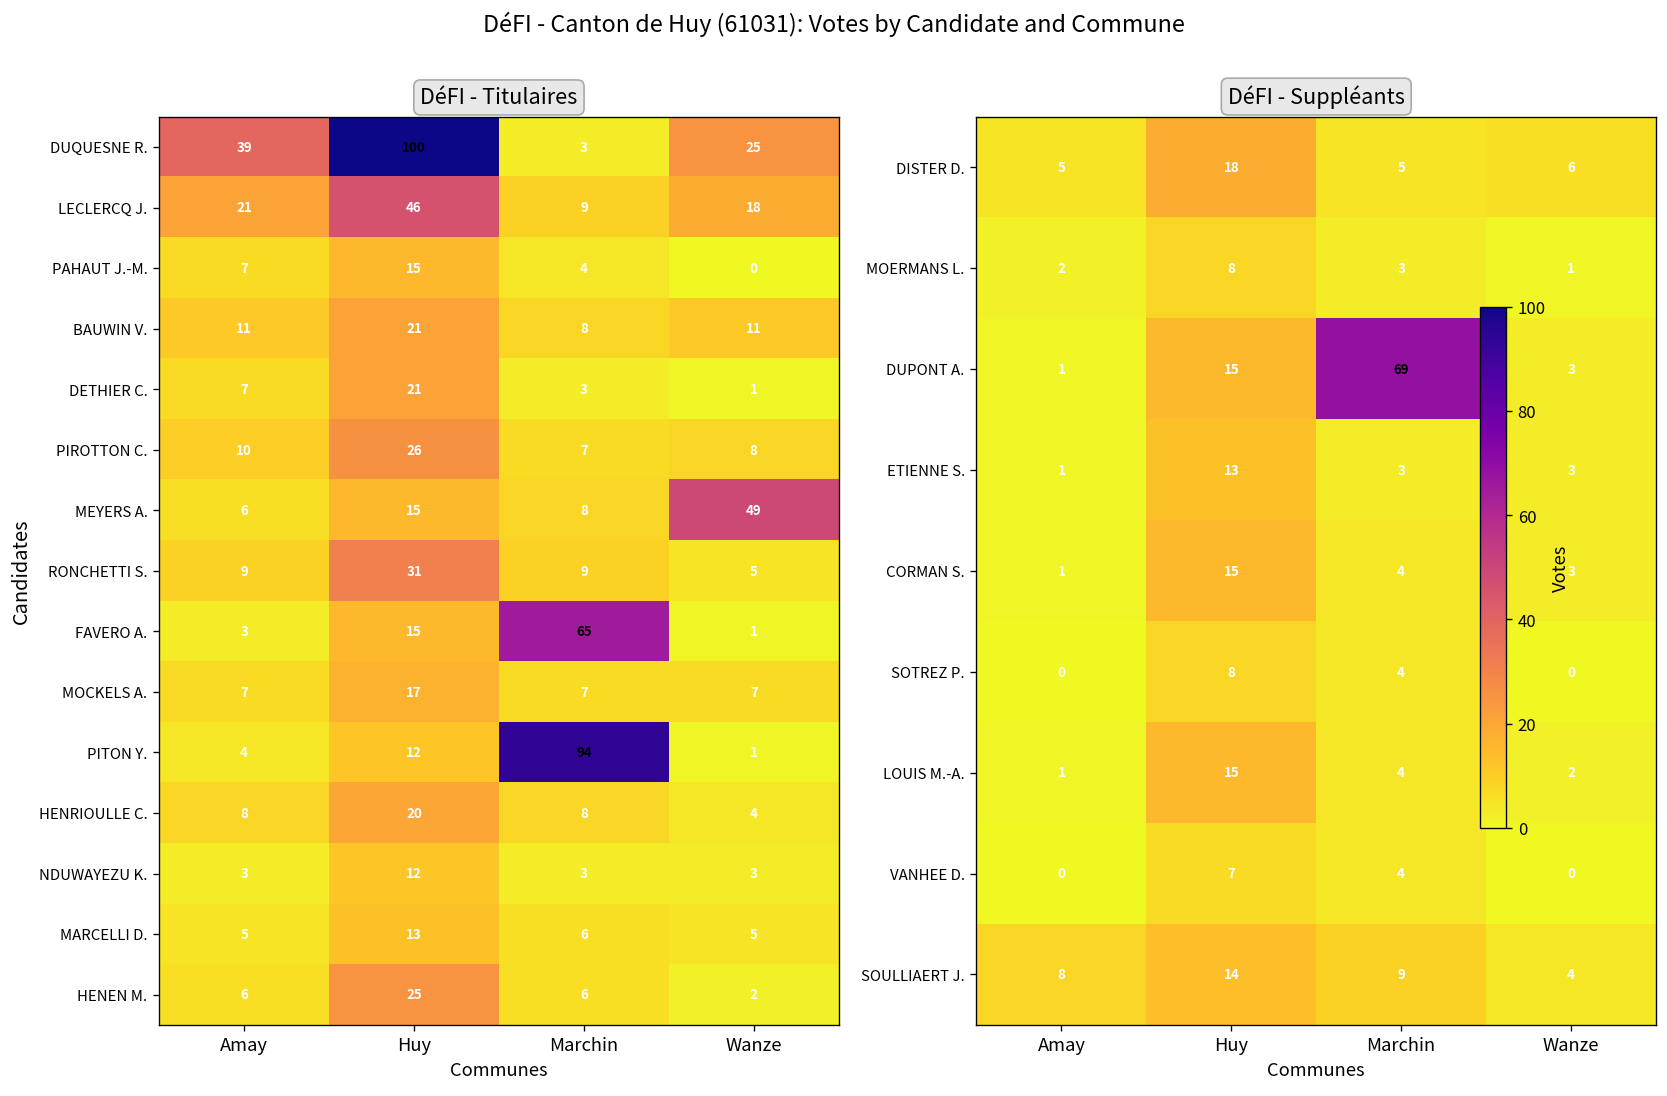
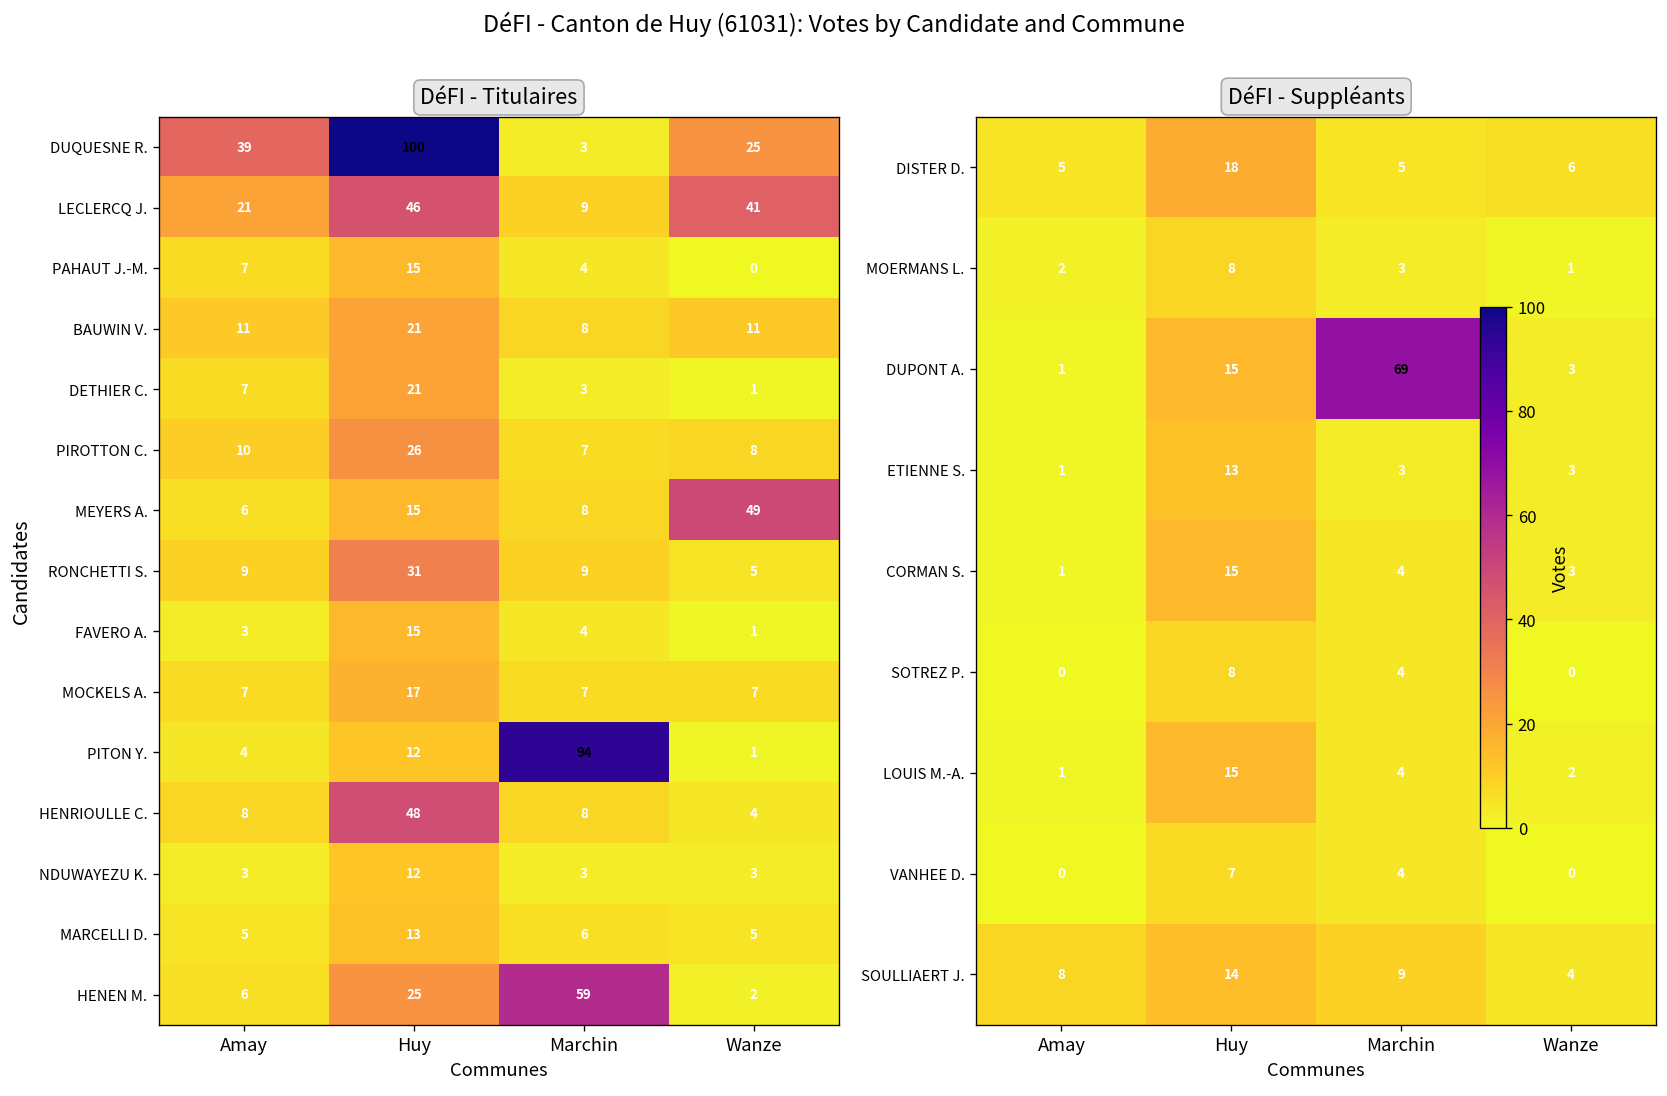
  {
    "DéFI - Titulaires": {
      "DUQUESNE R.": {
        "Amay": 39,
        "Huy": 100,
        "Marchin": 3,
        "Wanze": 25
      },
      "LECLERCQ J.": {
        "Amay": 21,
        "Huy": 46,
        "Marchin": 9,
-       "Wanze": 18
+       "Wanze": 41
      },
      "PAHAUT J.-M.": {
        "Amay": 7,
        "Huy": 15,
        "Marchin": 4,
        "Wanze": 0
      },
      "BAUWIN V.": {
        "Amay": 11,
        "Huy": 21,
        "Marchin": 8,
        "Wanze": 11
      },
      "DETHIER C.": {
        "Amay": 7,
        "Huy": 21,
        "Marchin": 3,
        "Wanze": 1
      },
      "PIROTTON C.": {
        "Amay": 10,
        "Huy": 26,
        "Marchin": 7,
        "Wanze": 8
      },
      "MEYERS A.": {
        "Amay": 6,
        "Huy": 15,
        "Marchin": 8,
        "Wanze": 49
      },
      "RONCHETTI S.": {
        "Amay": 9,
        "Huy": 31,
        "Marchin": 9,
        "Wanze": 5
      },
      "FAVERO A.": {
        "Amay": 3,
        "Huy": 15,
-       "Marchin": 65,
+       "Marchin": 4,
        "Wanze": 1
      },
      "MOCKELS A.": {
        "Amay": 7,
        "Huy": 17,
        "Marchin": 7,
        "Wanze": 7
      },
      "PITON Y.": {
        "Amay": 4,
        "Huy": 12,
        "Marchin": 94,
        "Wanze": 1
      },
      "HENRIOULLE C.": {
        "Amay": 8,
-       "Huy": 20,
+       "Huy": 48,
        "Marchin": 8,
        "Wanze": 4
      },
      "NDUWAYEZU K.": {
        "Amay": 3,
        "Huy": 12,
        "Marchin": 3,
        "Wanze": 3
      },
      "MARCELLI D.": {
        "Amay": 5,
        "Huy": 13,
        "Marchin": 6,
        "Wanze": 5
      },
      "HENEN M.": {
        "Amay": 6,
        "Huy": 25,
-       "Marchin": 6,
+       "Marchin": 59,
        "Wanze": 2
      }
    },
    "DéFI - Suppléants": {
      "DISTER D.": {
        "Amay": 5,
        "Huy": 18,
        "Marchin": 5,
        "Wanze": 6
      },
      "MOERMANS L.": {
        "Amay": 2,
        "Huy": 8,
        "Marchin": 3,
        "Wanze": 1
      },
      "DUPONT A.": {
        "Amay": 1,
        "Huy": 15,
        "Marchin": 69,
        "Wanze": 3
      },
      "ETIENNE S.": {
        "Amay": 1,
        "Huy": 13,
        "Marchin": 3,
        "Wanze": 3
      },
      "CORMAN S.": {
        "Amay": 1,
        "Huy": 15,
        "Marchin": 4,
        "Wanze": 3
      },
      "SOTREZ P.": {
        "Amay": 0,
        "Huy": 8,
        "Marchin": 4,
        "Wanze": 0
      },
      "LOUIS M.-A.": {
        "Amay": 1,
        "Huy": 15,
        "Marchin": 4,
        "Wanze": 2
      },
      "VANHEE D.": {
        "Amay": 0,
        "Huy": 7,
        "Marchin": 4,
        "Wanze": 0
      },
      "SOULLIAERT J.": {
        "Amay": 8,
        "Huy": 14,
        "Marchin": 9,
        "Wanze": 4
      }
    }
  }
